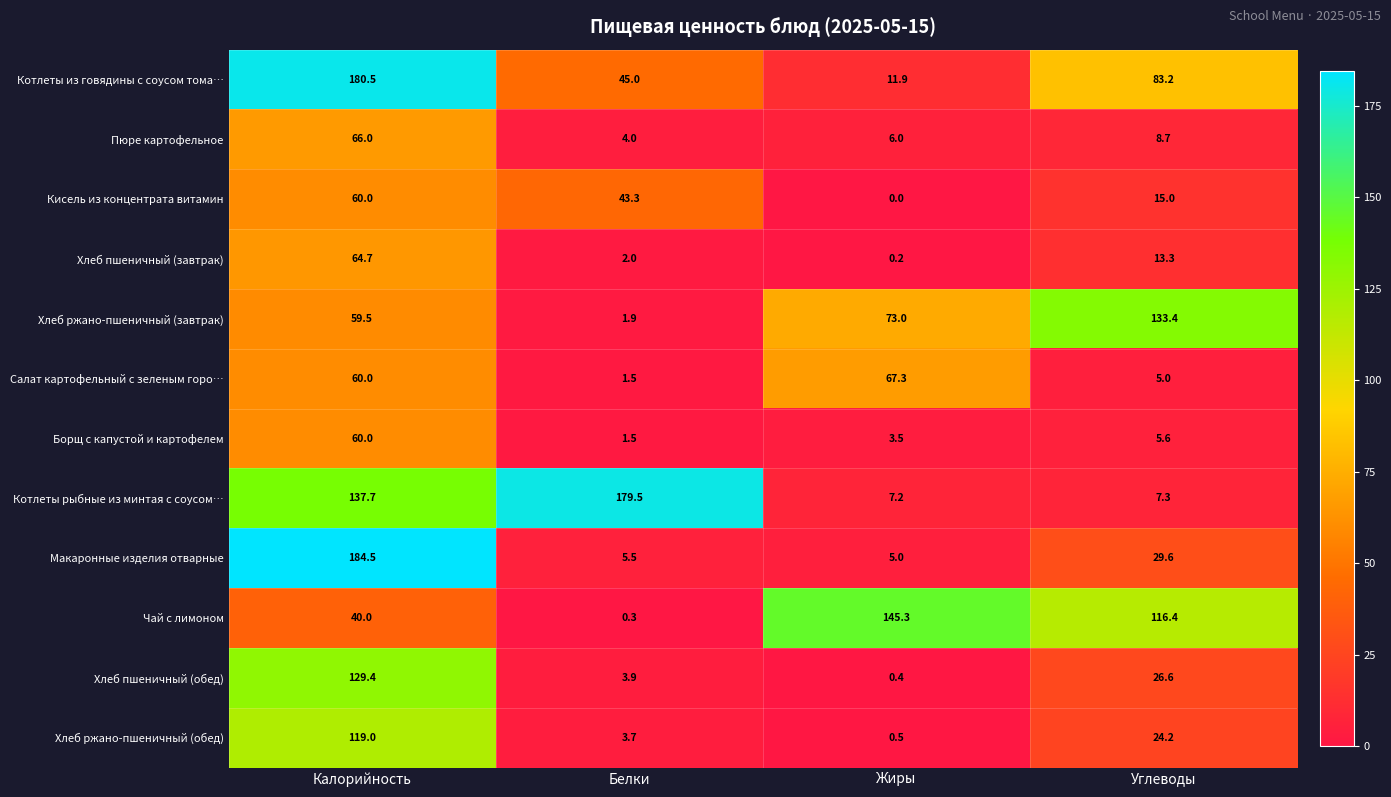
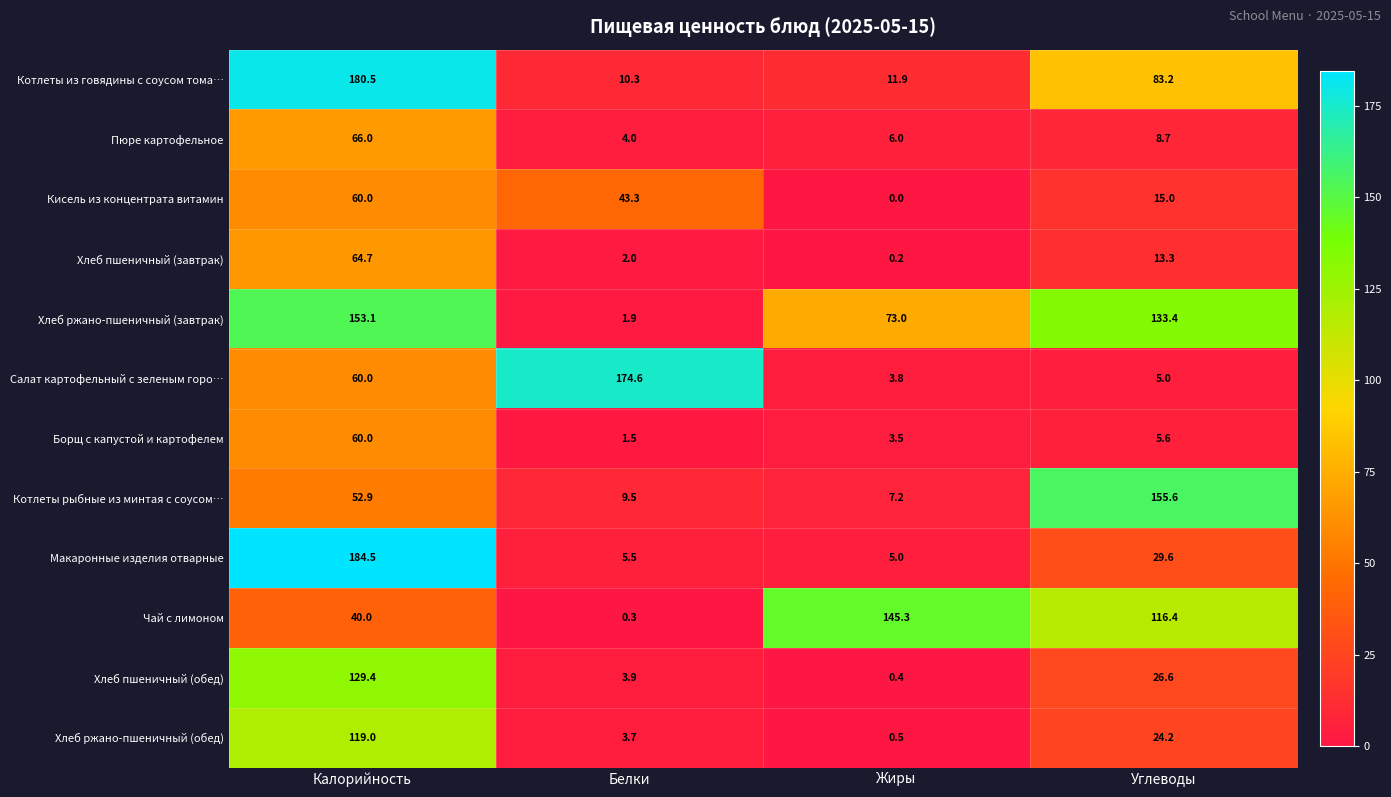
  {
    "Котлеты из говядины с соусом тома…": {
      "Калорийность": 180.5,
-     "Белки": 45.0,
+     "Белки": 10.3,
      "Жиры": 11.9,
      "Углеводы": 83.2
    },
    "Пюре картофельное": {
      "Калорийность": 66.0,
      "Белки": 4.0,
      "Жиры": 6.0,
      "Углеводы": 8.7
    },
    "Кисель из концентрата витамин": {
      "Калорийность": 60.0,
      "Белки": 43.3,
      "Жиры": 0.0,
      "Углеводы": 15.0
    },
    "Хлеб пшеничный (завтрак)": {
      "Калорийность": 64.7,
      "Белки": 2.0,
      "Жиры": 0.2,
      "Углеводы": 13.3
    },
    "Хлеб ржано-пшеничный (завтрак)": {
-     "Калорийность": 59.5,
+     "Калорийность": 153.1,
      "Белки": 1.9,
      "Жиры": 73.0,
      "Углеводы": 133.4
    },
    "Салат картофельный с зеленым горо…": {
      "Калорийность": 60.0,
-     "Белки": 1.5,
-     "Жиры": 67.3,
+     "Белки": 174.6,
+     "Жиры": 3.8,
      "Углеводы": 5.0
    },
    "Борщ с капустой и картофелем": {
      "Калорийность": 60.0,
      "Белки": 1.5,
      "Жиры": 3.5,
      "Углеводы": 5.6
    },
    "Котлеты рыбные из минтая с соусом…": {
-     "Калорийность": 137.7,
-     "Белки": 179.5,
+     "Калорийность": 52.9,
+     "Белки": 9.5,
      "Жиры": 7.2,
-     "Углеводы": 7.3
+     "Углеводы": 155.6
    },
    "Макаронные изделия отварные": {
      "Калорийность": 184.5,
      "Белки": 5.5,
      "Жиры": 5.0,
      "Углеводы": 29.6
    },
    "Чай с лимоном": {
      "Калорийность": 40.0,
      "Белки": 0.3,
      "Жиры": 145.3,
      "Углеводы": 116.4
    },
    "Хлеб пшеничный (обед)": {
      "Калорийность": 129.4,
      "Белки": 3.9,
      "Жиры": 0.4,
      "Углеводы": 26.6
    },
    "Хлеб ржано-пшеничный (обед)": {
      "Калорийность": 119.0,
      "Белки": 3.7,
      "Жиры": 0.5,
      "Углеводы": 24.2
    }
  }
